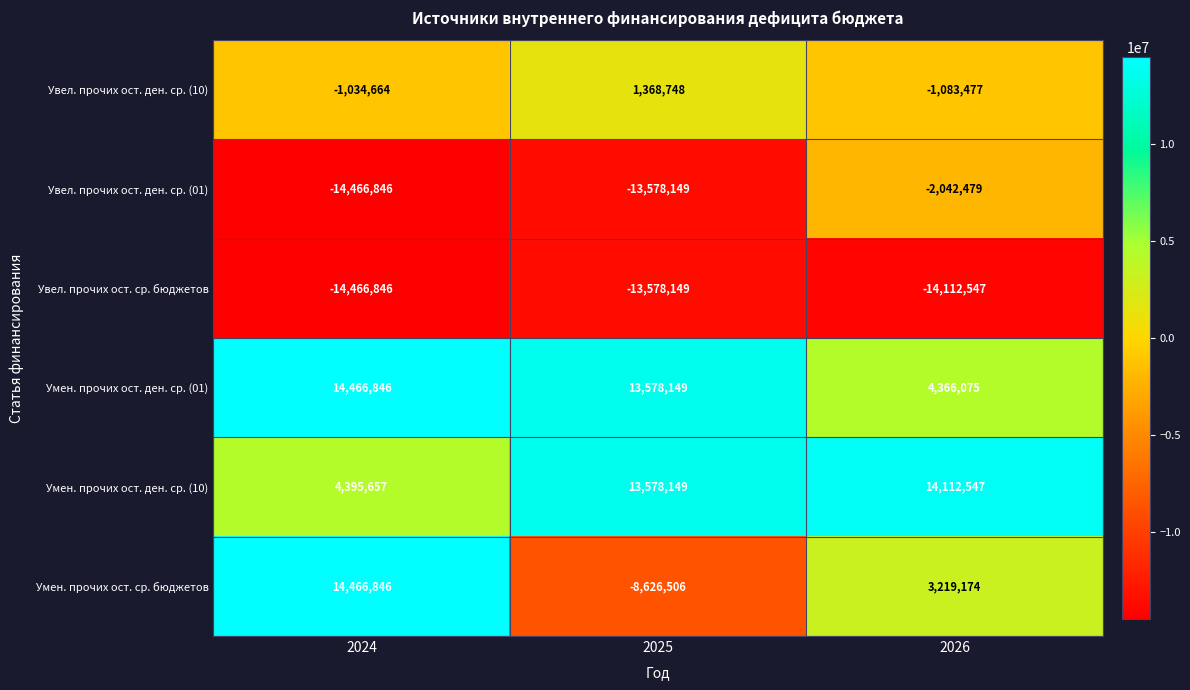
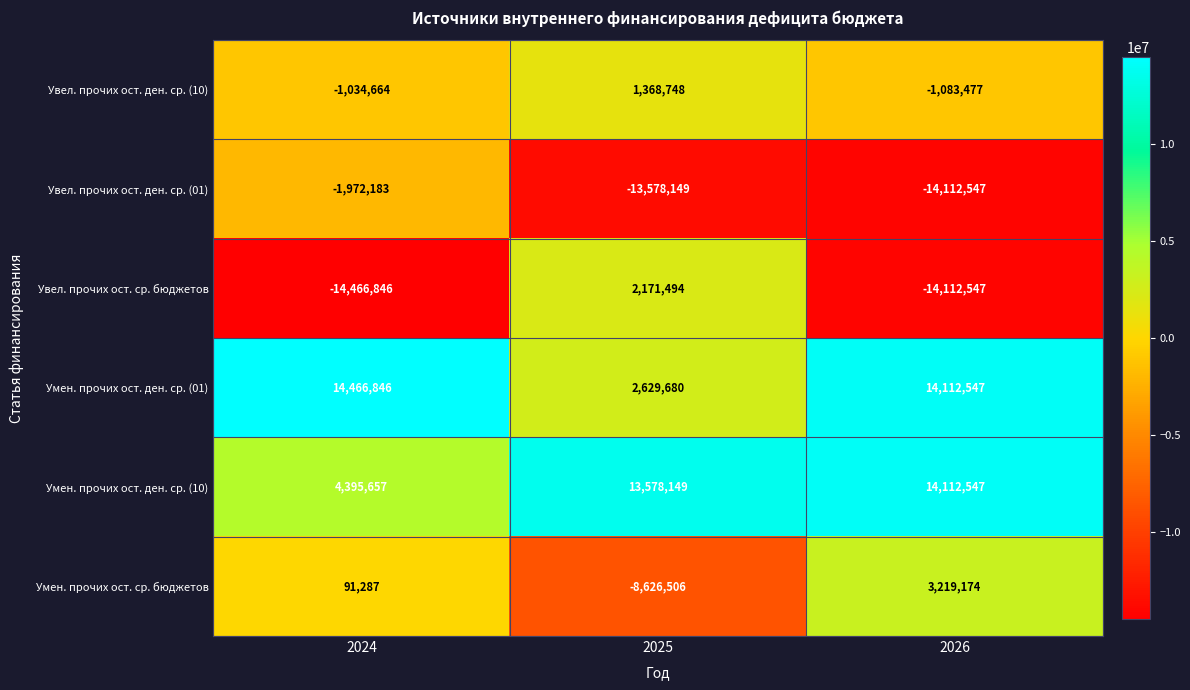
  {
    "Увел. прочих ост. ден. ср. (10)": {
      "2024": "-1,034,664",
      "2025": "1,368,748",
      "2026": "-1,083,477"
    },
    "Увел. прочих ост. ден. ср. (01)": {
-     "2024": "-14,466,846",
+     "2024": "-1,972,183",
      "2025": "-13,578,149",
-     "2026": "-2,042,479"
+     "2026": "-14,112,547"
    },
    "Увел. прочих ост. ср. бюджетов": {
      "2024": "-14,466,846",
-     "2025": "-13,578,149",
+     "2025": "2,171,494",
      "2026": "-14,112,547"
    },
    "Умен. прочих ост. ден. ср. (01)": {
      "2024": "14,466,846",
-     "2025": "13,578,149",
-     "2026": "4,366,075"
+     "2025": "2,629,680",
+     "2026": "14,112,547"
    },
    "Умен. прочих ост. ден. ср. (10)": {
      "2024": "4,395,657",
      "2025": "13,578,149",
      "2026": "14,112,547"
    },
    "Умен. прочих ост. ср. бюджетов": {
-     "2024": "14,466,846",
+     "2024": "91,287",
      "2025": "-8,626,506",
      "2026": "3,219,174"
    }
  }
